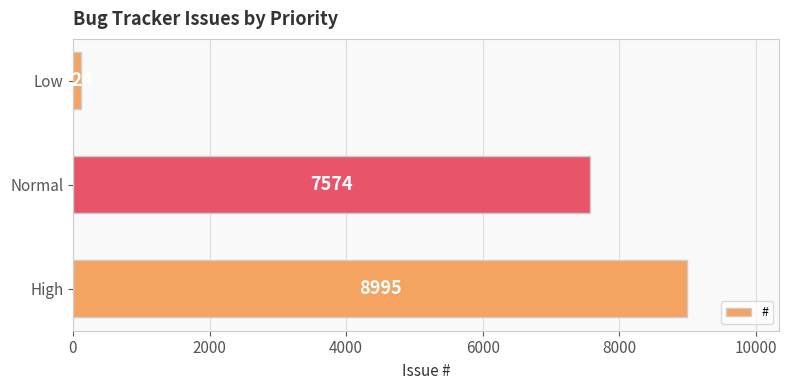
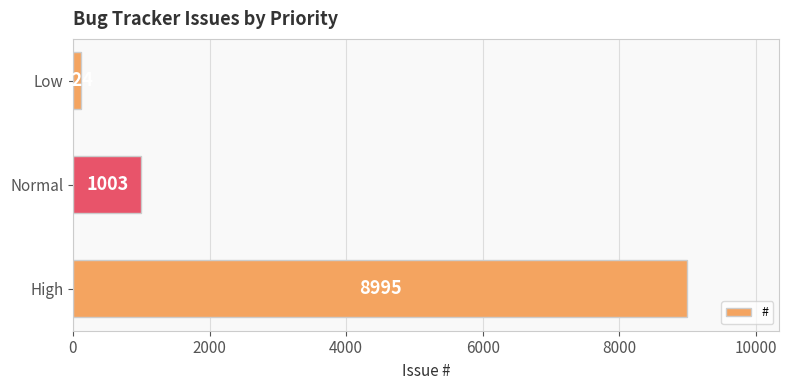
  {
-   "Normal": 7574,
+   "Normal": 1003,
    "High": 8995
  }
